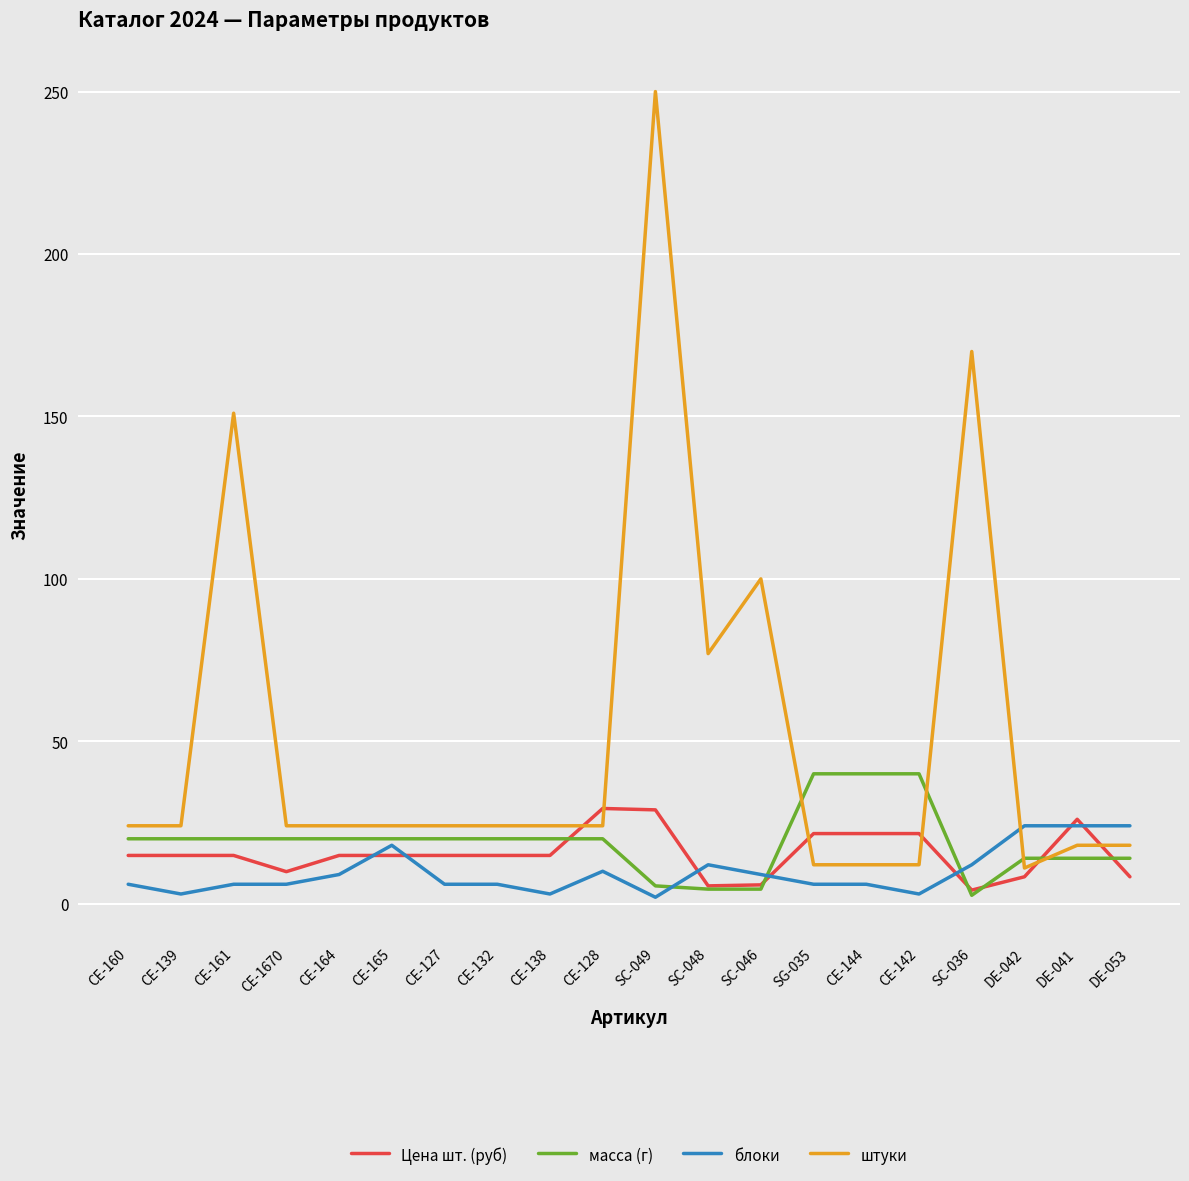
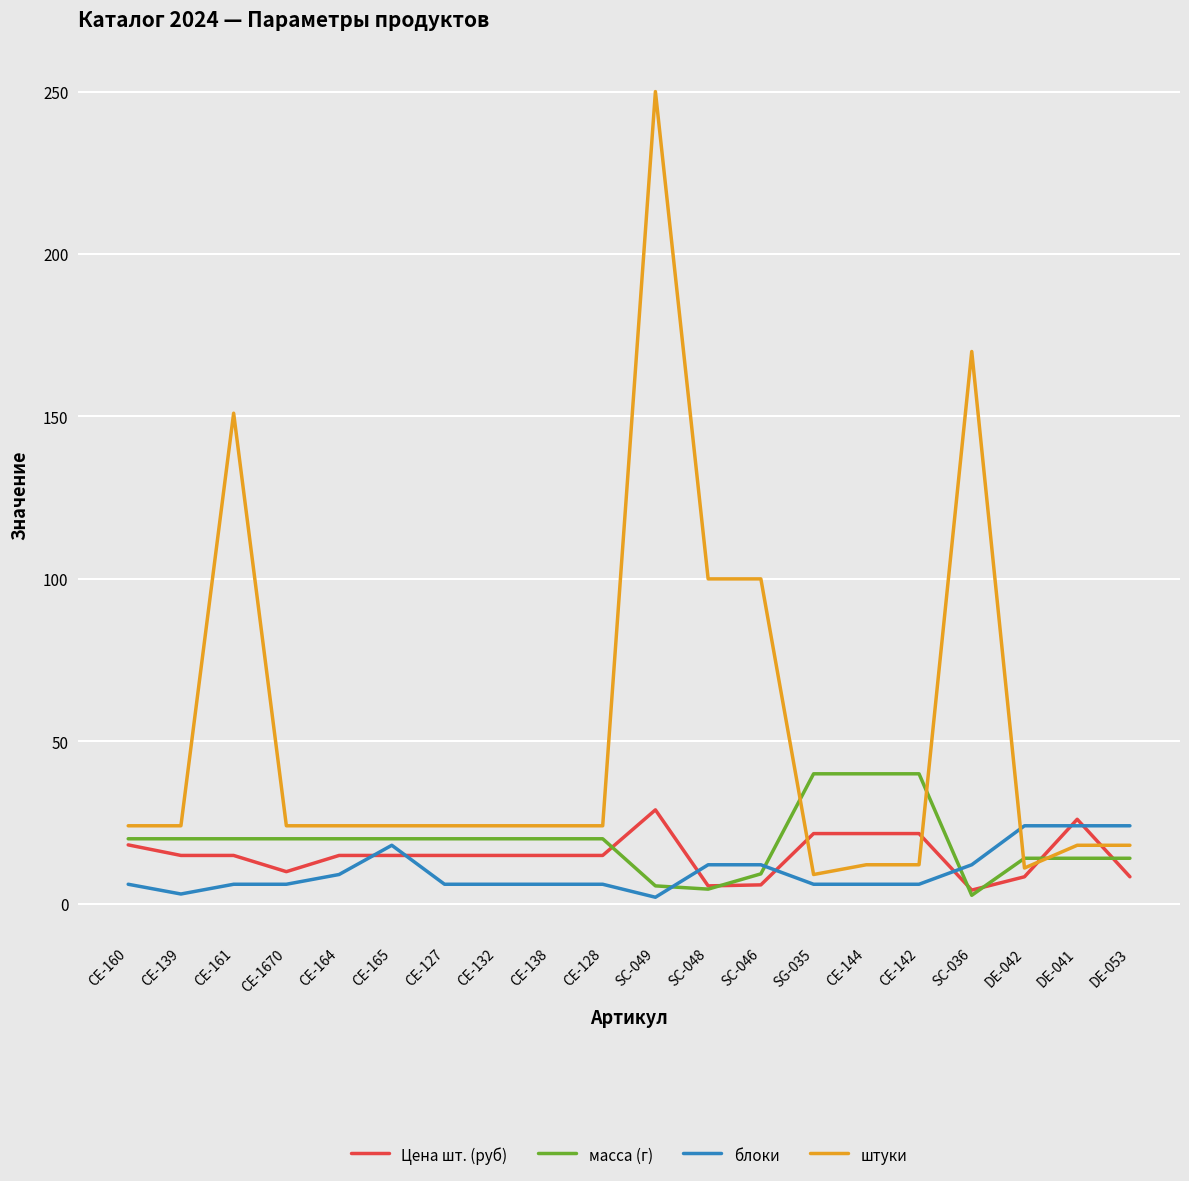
  {
    "Цена шт. (руб)": {
-     "CE-160": 15,
+     "CE-160": 18,
      "CE-139": 15,
      "CE-161": 15,
      "CE-1670": 10,
      "CE-164": 15,
      "CE-165": 15,
      "CE-127": 15,
      "CE-132": 15,
      "CE-138": 15,
-     "CE-128": 29,
+     "CE-128": 15,
      "SC-049": 29,
      "SC-048": 6,
      "SC-046": 6,
      "SG-035": 22,
      "CE-144": 22,
      "CE-142": 22,
      "SC-036": 4,
      "DE-042": 8,
      "DE-041": 26,
      "DE-053": 8
    },
    "масса (г)": {
      "CE-160": 20,
      "CE-139": 20,
      "CE-161": 20,
      "CE-1670": 20,
      "CE-164": 20,
      "CE-165": 20,
      "CE-127": 20,
      "CE-132": 20,
      "CE-138": 20,
      "CE-128": 20,
      "SC-049": 6,
      "SC-048": 5,
-     "SC-046": 5,
+     "SC-046": 9,
      "SG-035": 40,
      "CE-144": 40,
      "CE-142": 40,
      "SC-036": 3,
      "DE-042": 14,
      "DE-041": 14,
      "DE-053": 14
    },
    "блоки": {
      "CE-160": 6,
      "CE-139": 3,
      "CE-161": 6,
      "CE-1670": 6,
      "CE-164": 9,
      "CE-165": 18,
      "CE-127": 6,
      "CE-132": 6,
-     "CE-138": 3,
-     "CE-128": 10,
+     "CE-138": 6,
+     "CE-128": 6,
      "SC-049": 2,
      "SC-048": 12,
-     "SC-046": 9,
+     "SC-046": 12,
      "SG-035": 6,
      "CE-144": 6,
-     "CE-142": 3,
+     "CE-142": 6,
      "SC-036": 12,
      "DE-042": 24,
      "DE-041": 24,
      "DE-053": 24
    },
    "штуки": {
      "CE-160": 24,
      "CE-139": 24,
      "CE-161": 151,
      "CE-1670": 24,
      "CE-164": 24,
      "CE-165": 24,
      "CE-127": 24,
      "CE-132": 24,
      "CE-138": 24,
      "CE-128": 24,
      "SC-049": 250,
-     "SC-048": 77,
+     "SC-048": 100,
      "SC-046": 100,
-     "SG-035": 12,
+     "SG-035": 9,
      "CE-144": 12,
      "CE-142": 12,
      "SC-036": 170,
      "DE-042": 11,
      "DE-041": 18,
      "DE-053": 18
    }
  }
